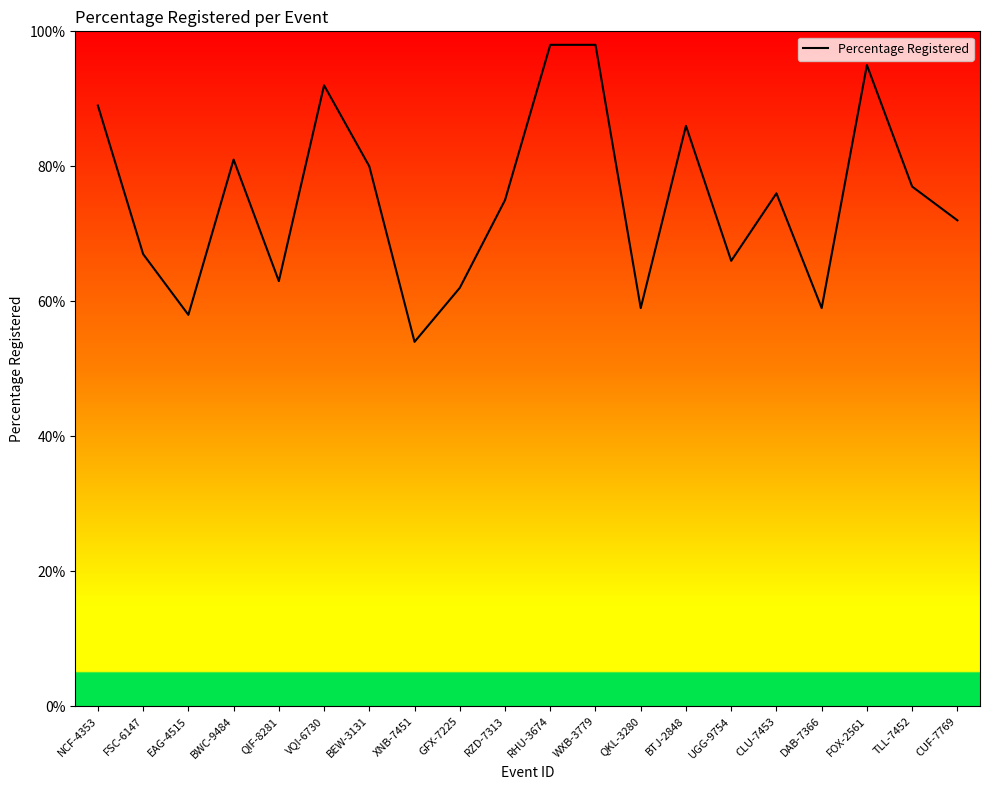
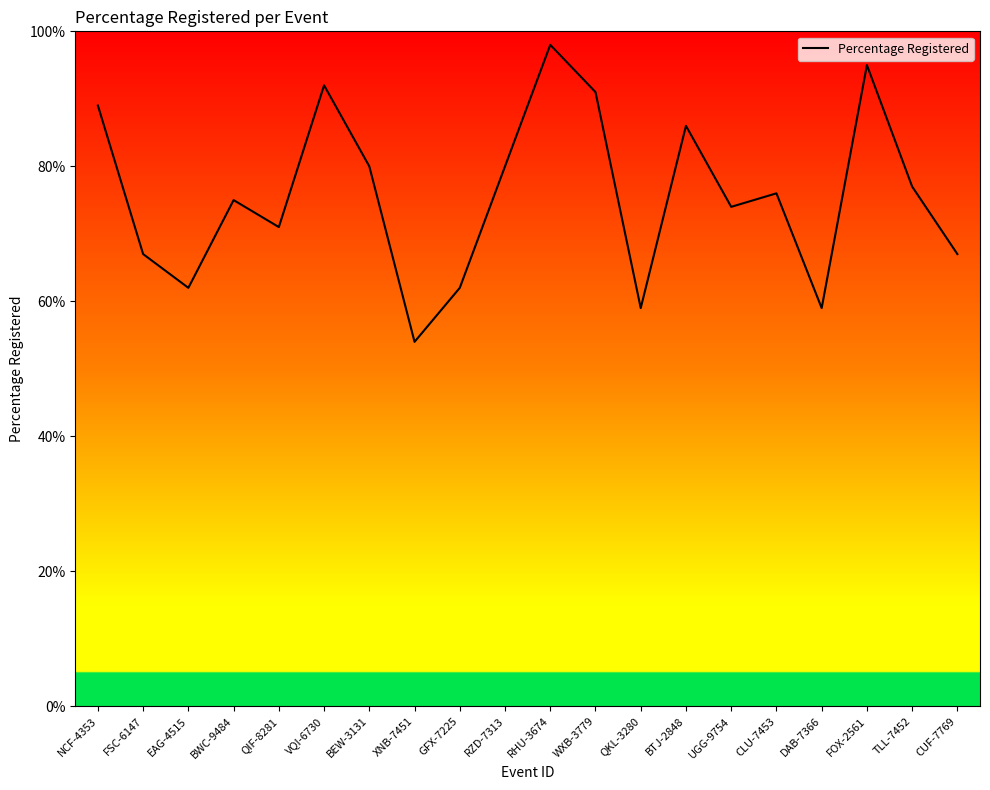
  {
    "NCF-4353": "89%",
    "FSC-6147": "67%",
-   "EAG-4515": "58%",
-   "BWC-9484": "81%",
-   "QIF-8281": "63%",
+   "EAG-4515": "62%",
+   "BWC-9484": "75%",
+   "QIF-8281": "71%",
    "VQI-6730": "92%",
    "BEW-3131": "80%",
    "XNB-7451": "54%",
    "GFX-7225": "62%",
-   "RZD-7313": "75%",
+   "RZD-7313": "80%",
    "RHU-3674": "98%",
-   "WXB-3779": "98%",
+   "WXB-3779": "91%",
    "QKL-3280": "59%",
    "BTJ-2848": "86%",
-   "UGG-9754": "66%",
+   "UGG-9754": "74%",
    "CLU-7453": "76%",
    "DAB-7366": "59%",
    "FOX-2561": "95%",
    "TLL-7452": "77%",
-   "CUF-7769": "72%"
+   "CUF-7769": "67%"
  }
